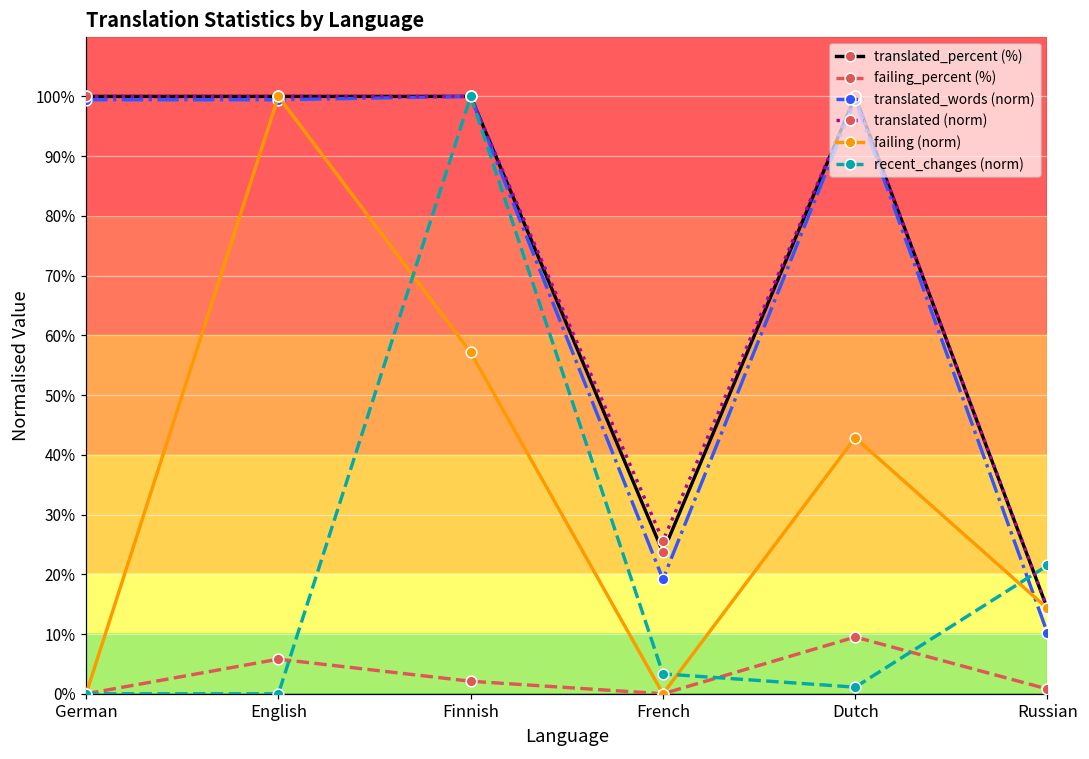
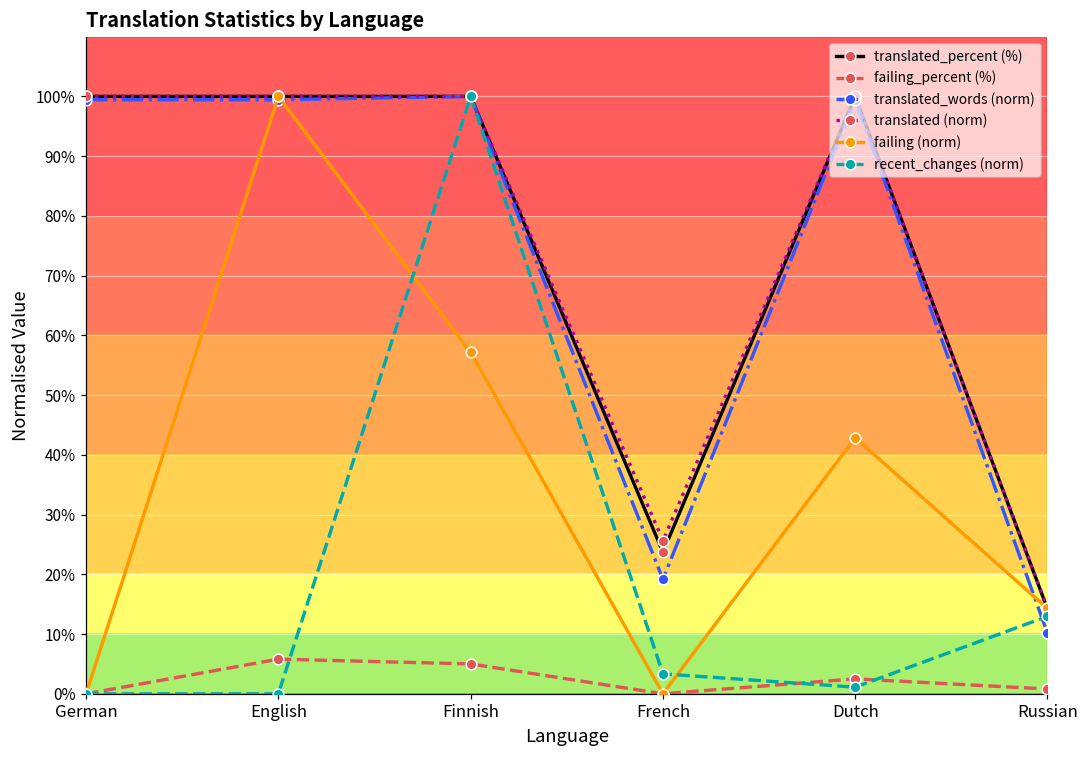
  {
    "translated_percent (%)": {
      "French": "24%"
    },
    "failing_percent (%)": {
      "English": "6%",
-     "Finnish": "2%",
-     "Dutch": "10%",
+     "Finnish": "5%",
+     "Dutch": "3%",
      "Russian": "1%"
    },
    "translated_words (norm)": {
      "German": "99%",
      "English": "99%",
      "French": "19%",
      "Russian": "10%"
    },
    "translated (norm)": {
      "French": "26%"
    },
    "failing (norm)": {
      "Finnish": "57%",
      "Dutch": "43%"
    },
    "recent_changes (norm)": {
      "English": "0%",
      "French": "3%",
      "Dutch": "1%",
-     "Russian": "21%"
+     "Russian": "13%"
    }
  }
